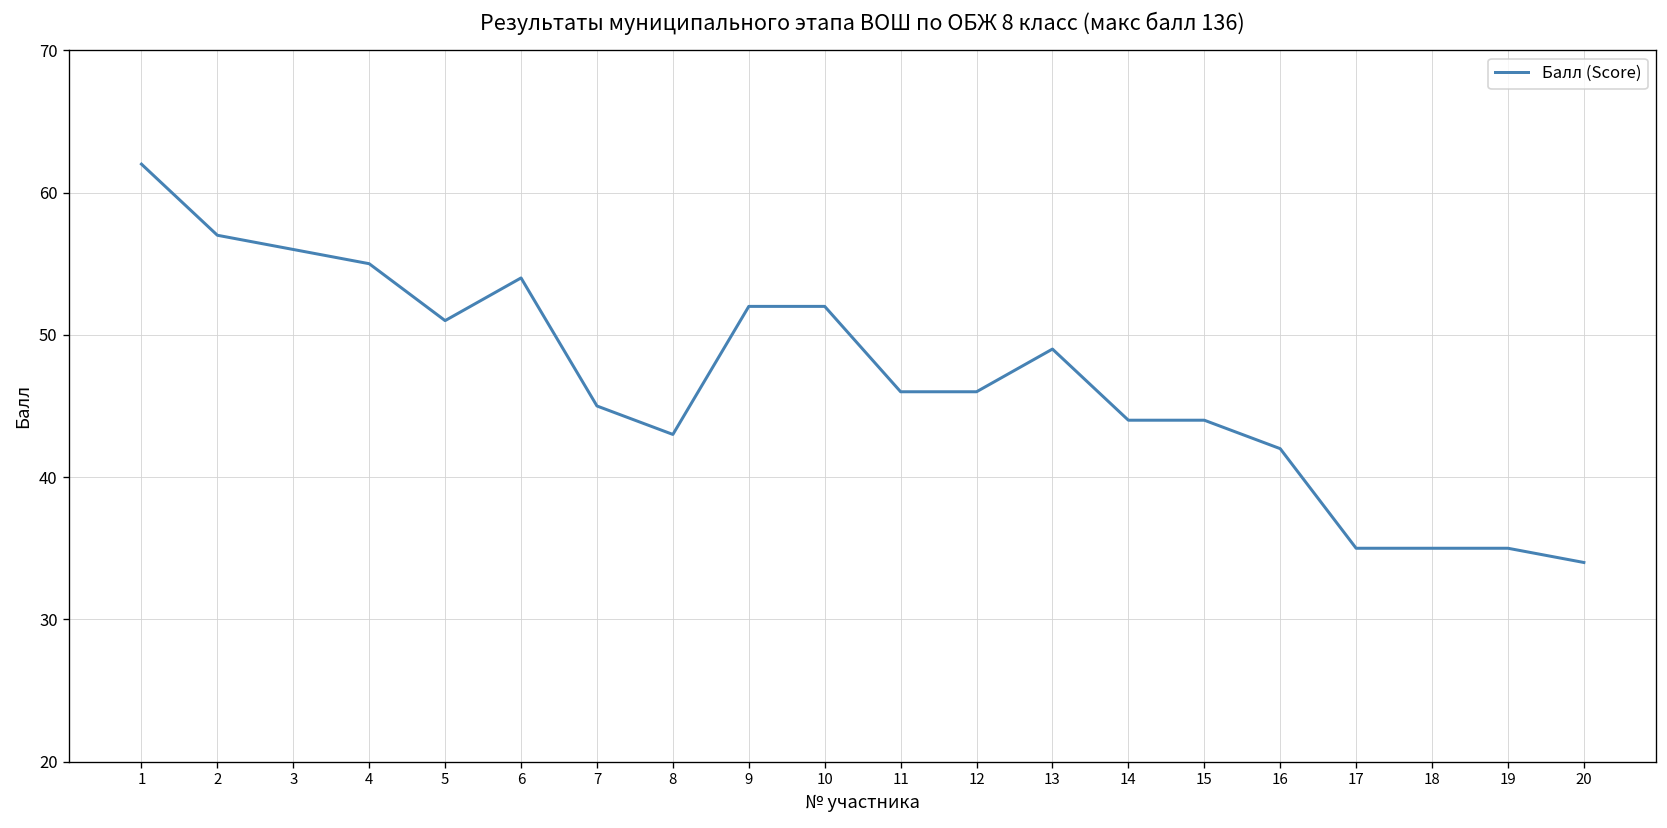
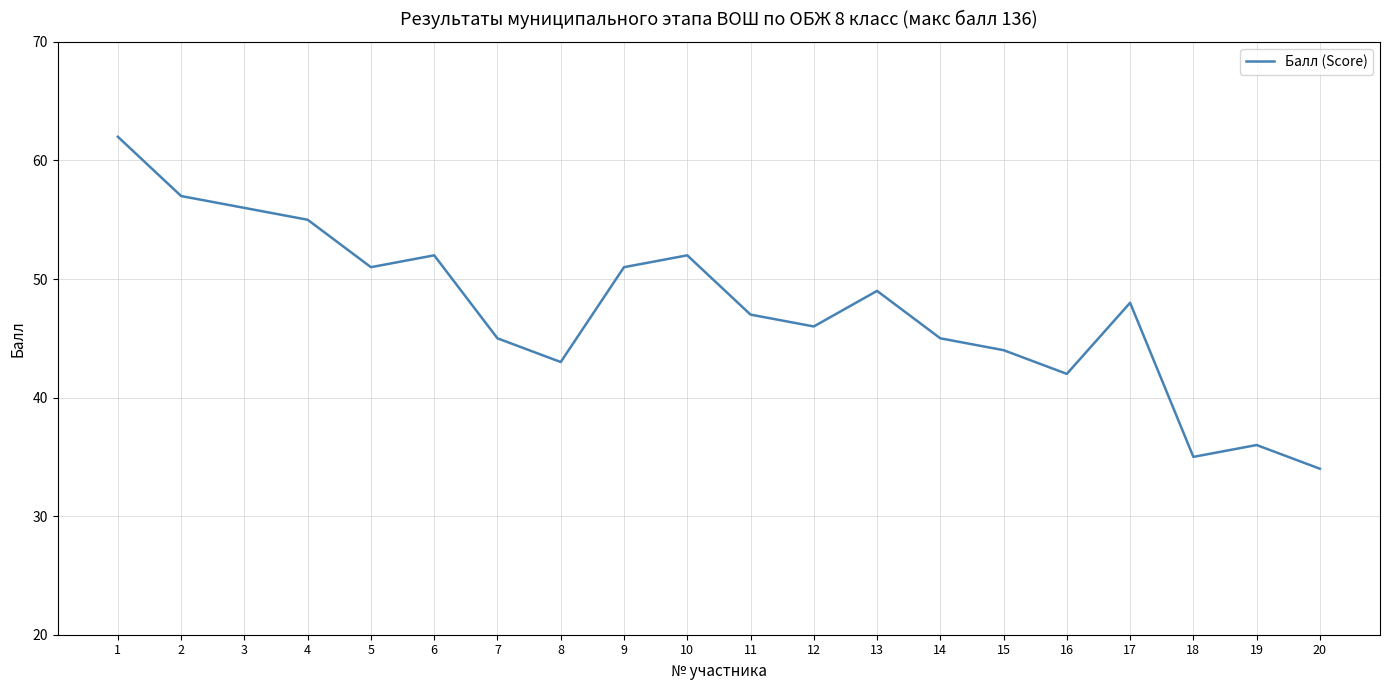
  {
    "1": 62,
    "2": 57,
    "3": 56,
    "4": 55,
    "5": 51,
-   "6": 54,
+   "6": 52,
    "7": 45,
    "8": 43,
-   "9": 52,
+   "9": 51,
    "10": 52,
-   "11": 46,
+   "11": 47,
    "12": 46,
    "13": 49,
-   "14": 44,
+   "14": 45,
    "15": 44,
    "16": 42,
-   "17": 35,
+   "17": 48,
    "18": 35,
-   "19": 35,
+   "19": 36,
    "20": 34
  }
